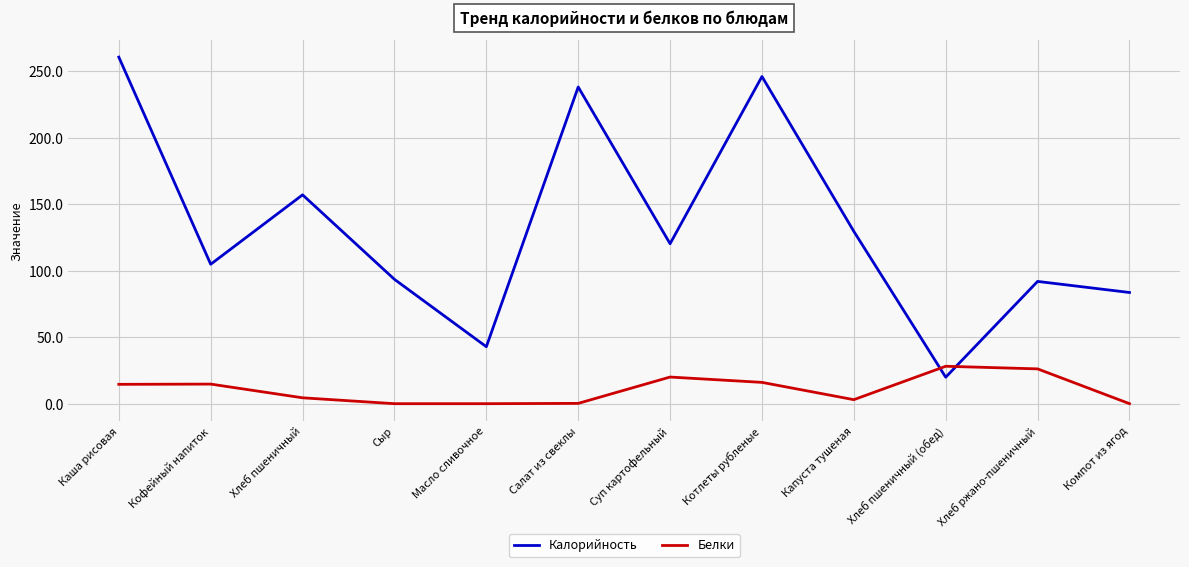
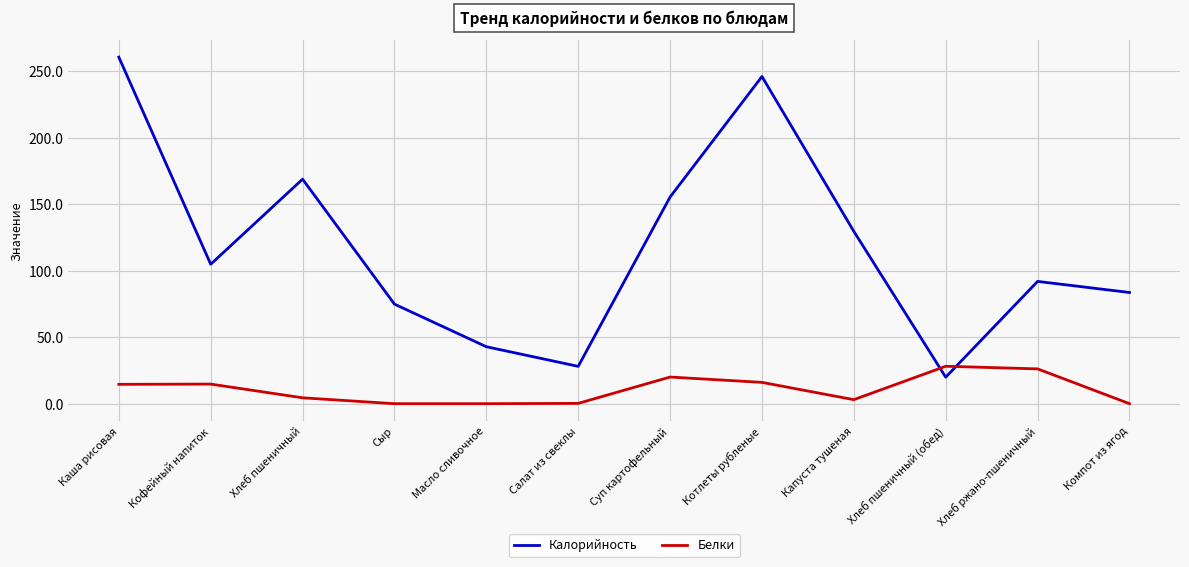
  {
    "Калорийность": {
      "Каша рисовая": 261,
      "Кофейный напиток": 105,
-     "Хлеб пшеничный": 157,
-     "Сыр": 94,
+     "Хлеб пшеничный": 169,
+     "Сыр": 75,
      "Масло сливочное": 43,
-     "Салат из свеклы": 238,
-     "Суп картофельный": 120,
+     "Салат из свеклы": 28,
+     "Суп картофельный": 155,
      "Котлеты рубленые": 246,
      "Капуста тушеная": 130,
      "Хлеб пшеничный (обед)": 20,
      "Хлеб ржано-пшеничный": 92,
      "Компот из ягод": 84
    },
    "Белки": {
      "Каша рисовая": 15,
      "Кофейный напиток": 15,
      "Хлеб пшеничный": 5,
      "Сыр": 0,
      "Масло сливочное": 0,
      "Салат из свеклы": 0,
      "Суп картофельный": 20,
      "Котлеты рубленые": 16,
      "Капуста тушеная": 3,
      "Хлеб пшеничный (обед)": 28,
      "Хлеб ржано-пшеничный": 26,
      "Компот из ягод": 0
    }
  }
